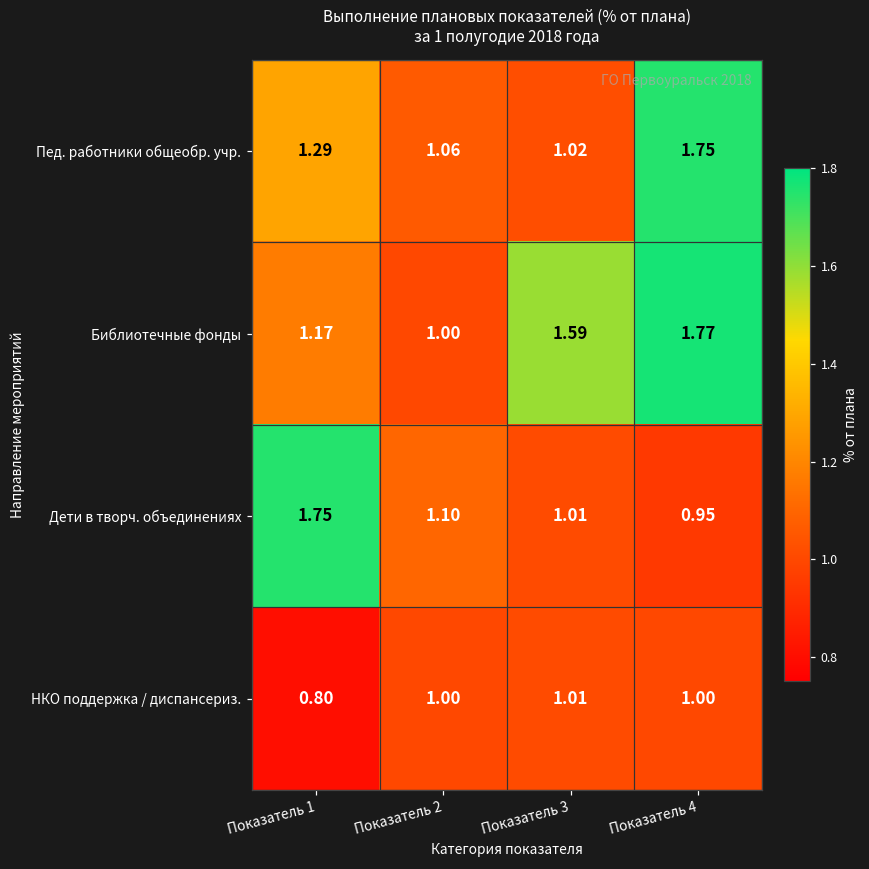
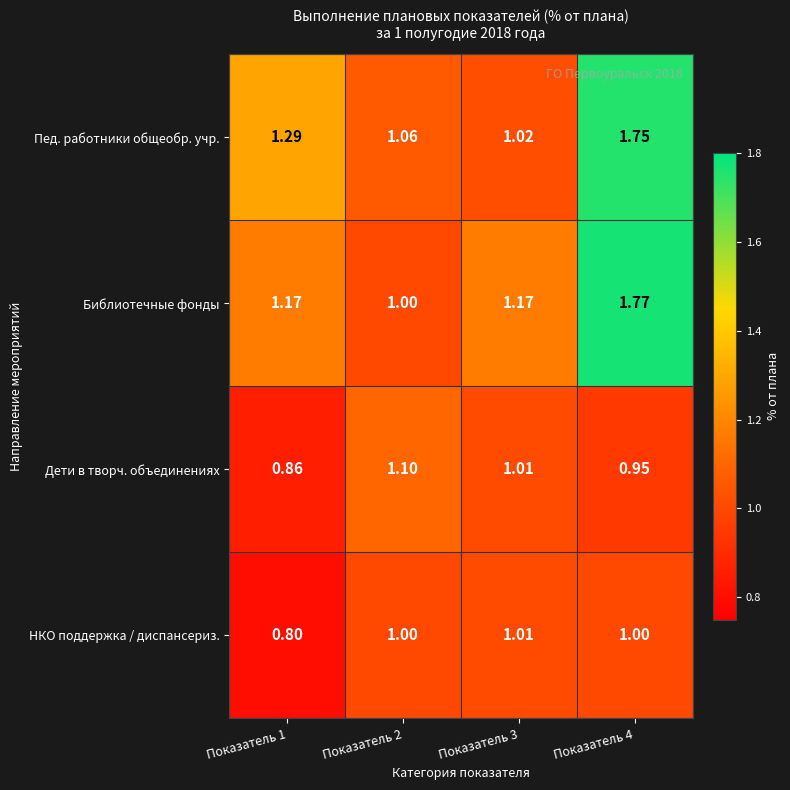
  {
    "Пед. работники общеобр. учр.": {
      "Показатель 1": 1.29,
      "Показатель 2": 1.06,
      "Показатель 3": 1.02
    },
    "Библиотечные фонды": {
      "Показатель 1": 1.17,
      "Показатель 2": 1.00,
-     "Показатель 3": 1.59,
+     "Показатель 3": 1.17,
      "Показатель 4": 1.77
    },
    "Дети в творч. объединениях": {
-     "Показатель 1": 1.75,
+     "Показатель 1": 0.86,
      "Показатель 2": 1.10,
      "Показатель 3": 1.01,
      "Показатель 4": 0.95
    },
    "НКО поддержка / диспансериз.": {
      "Показатель 1": 0.80,
      "Показатель 2": 1.00,
      "Показатель 3": 1.01,
      "Показатель 4": 1.00
    }
  }
